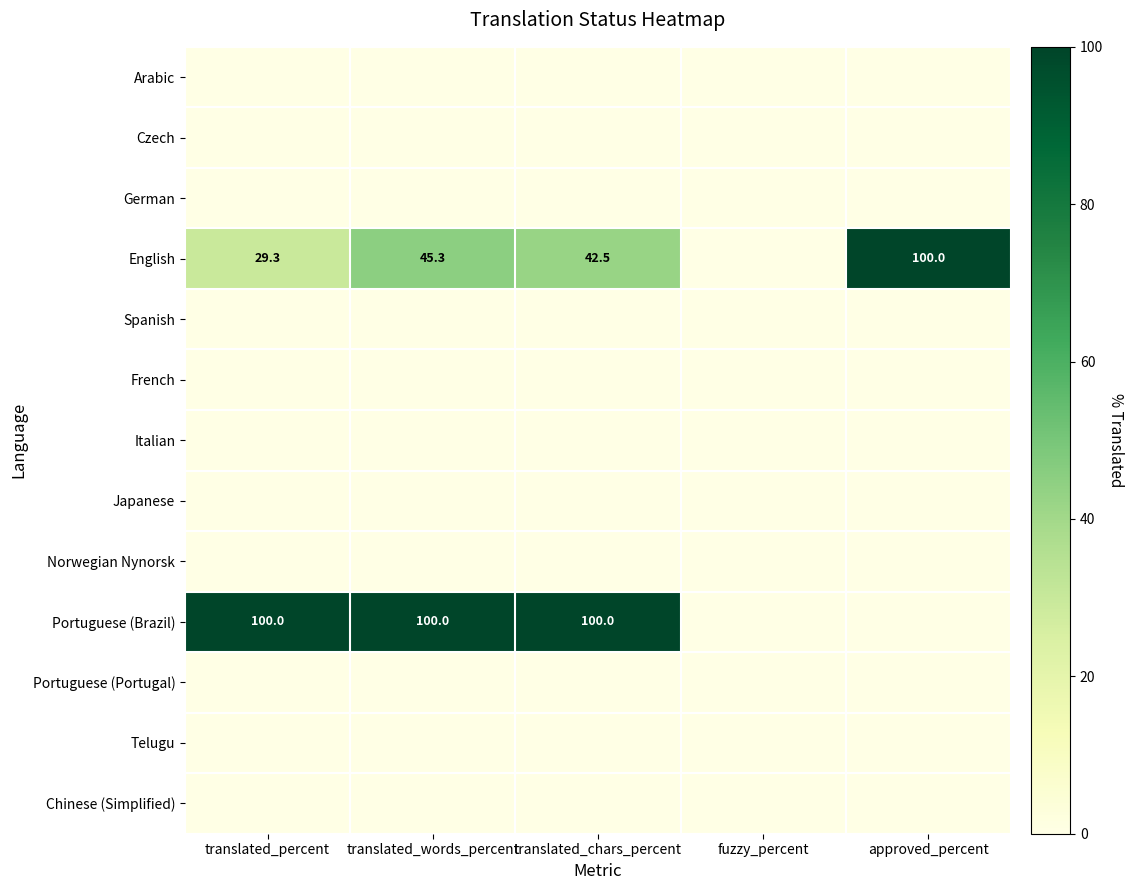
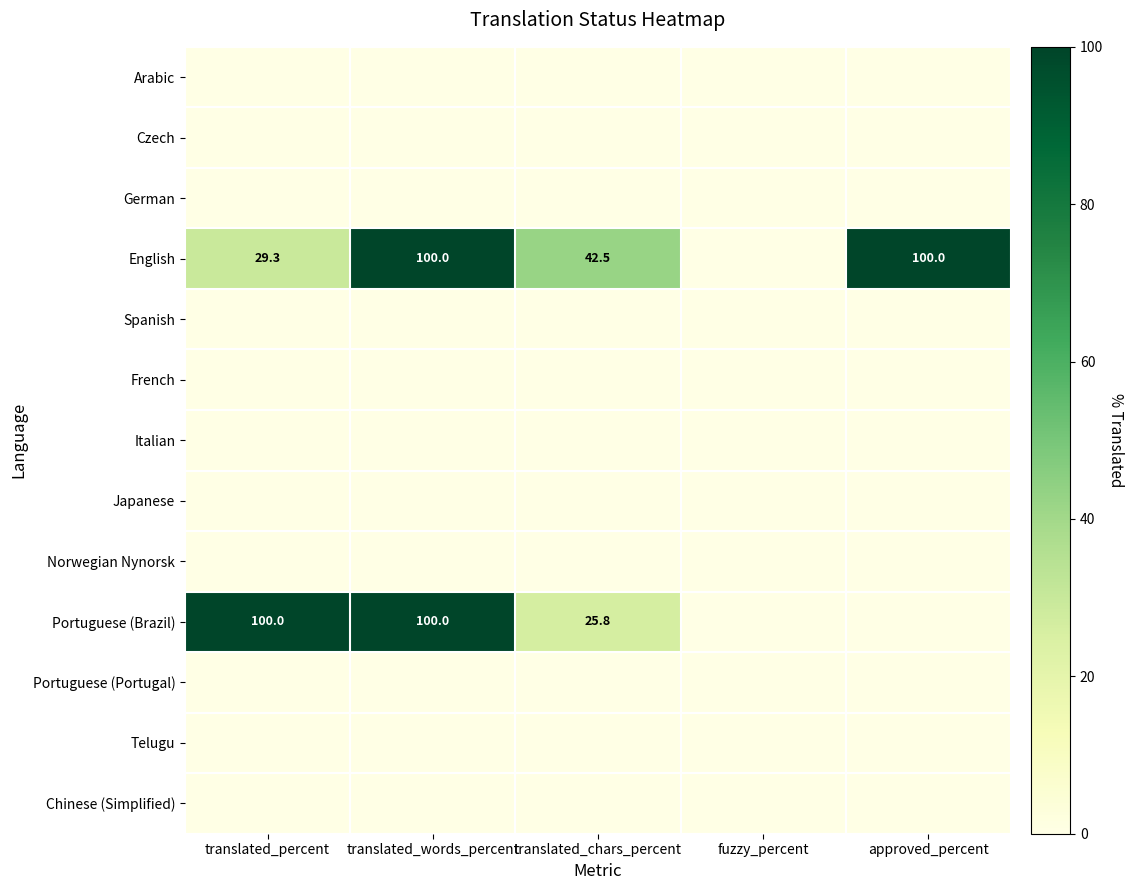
  {
    "English": {
      "translated_percent": 29.3,
-     "translated_words_percent": 45.3,
+     "translated_words_percent": 100.0,
      "translated_chars_percent": 42.5,
      "approved_percent": 100.0
    },
    "Portuguese (Brazil)": {
      "translated_percent": 100.0,
      "translated_words_percent": 100.0,
-     "translated_chars_percent": 100.0
+     "translated_chars_percent": 25.8
    }
  }
